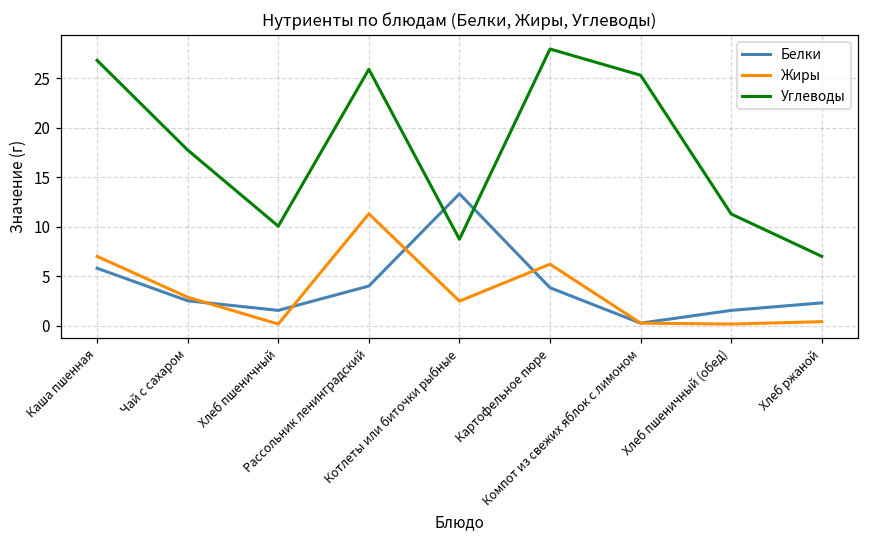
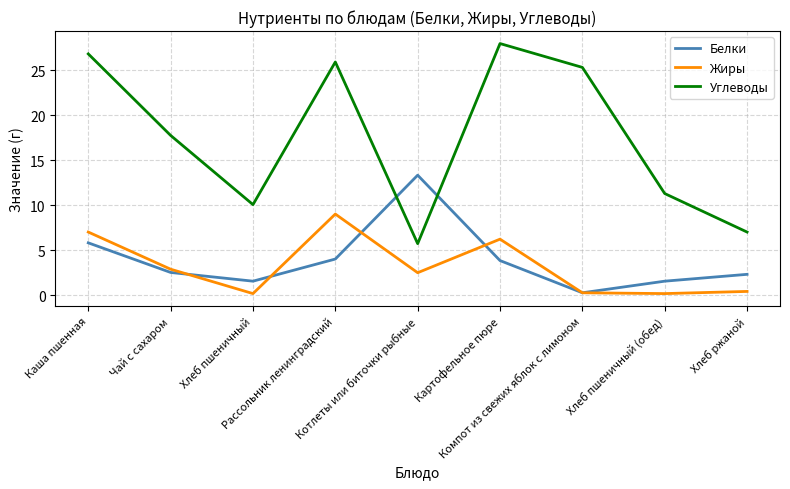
  {
    "Белки": {
      "Каша пшенная": 6,
      "Чай с сахаром": 3,
      "Хлеб пшеничный": 2,
      "Рассольник ленинградский": 4,
      "Котлеты или биточки рыбные": 13,
      "Картофельное пюре": 4,
      "Хлеб пшеничный (обед)": 2,
      "Хлеб ржаной": 2
    },
    "Жиры": {
      "Каша пшенная": 7,
      "Чай с сахаром": 3,
      "Хлеб пшеничный": 0,
-     "Рассольник ленинградский": 11,
+     "Рассольник ленинградский": 9,
      "Котлеты или биточки рыбные": 2,
      "Картофельное пюре": 6,
      "Хлеб пшеничный (обед)": 0,
      "Хлеб ржаной": 0
    },
    "Углеводы": {
      "Каша пшенная": 27,
      "Чай с сахаром": 18,
      "Хлеб пшеничный": 10,
      "Рассольник ленинградский": 26,
-     "Котлеты или биточки рыбные": 9,
+     "Котлеты или биточки рыбные": 6,
      "Картофельное пюре": 28,
      "Компот из свежих яблок с лимоном": 25,
      "Хлеб пшеничный (обед)": 11,
      "Хлеб ржаной": 7
    }
  }
